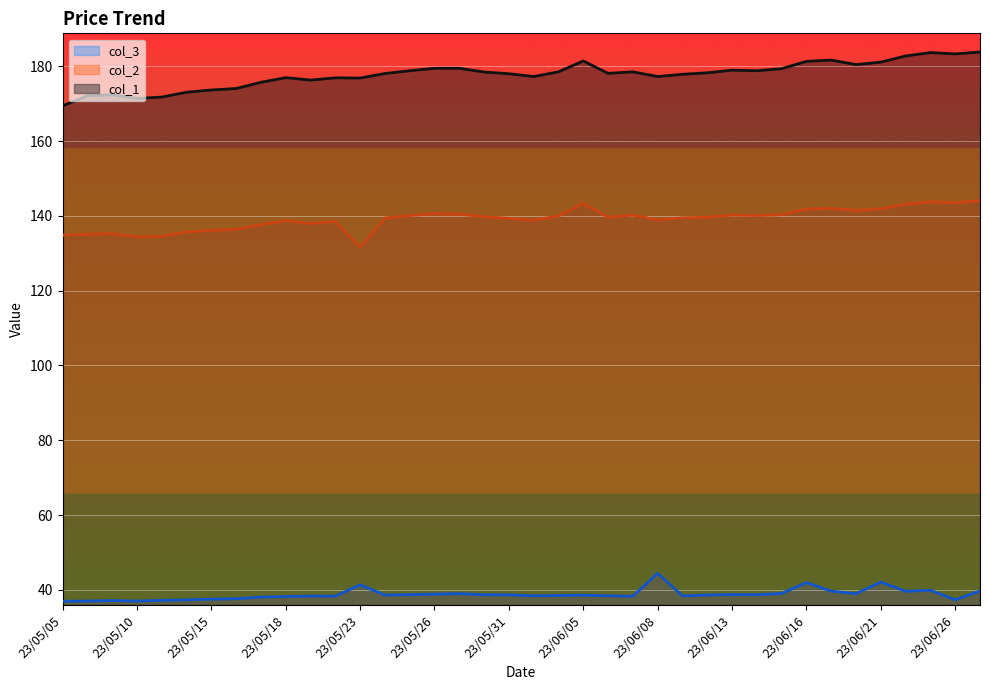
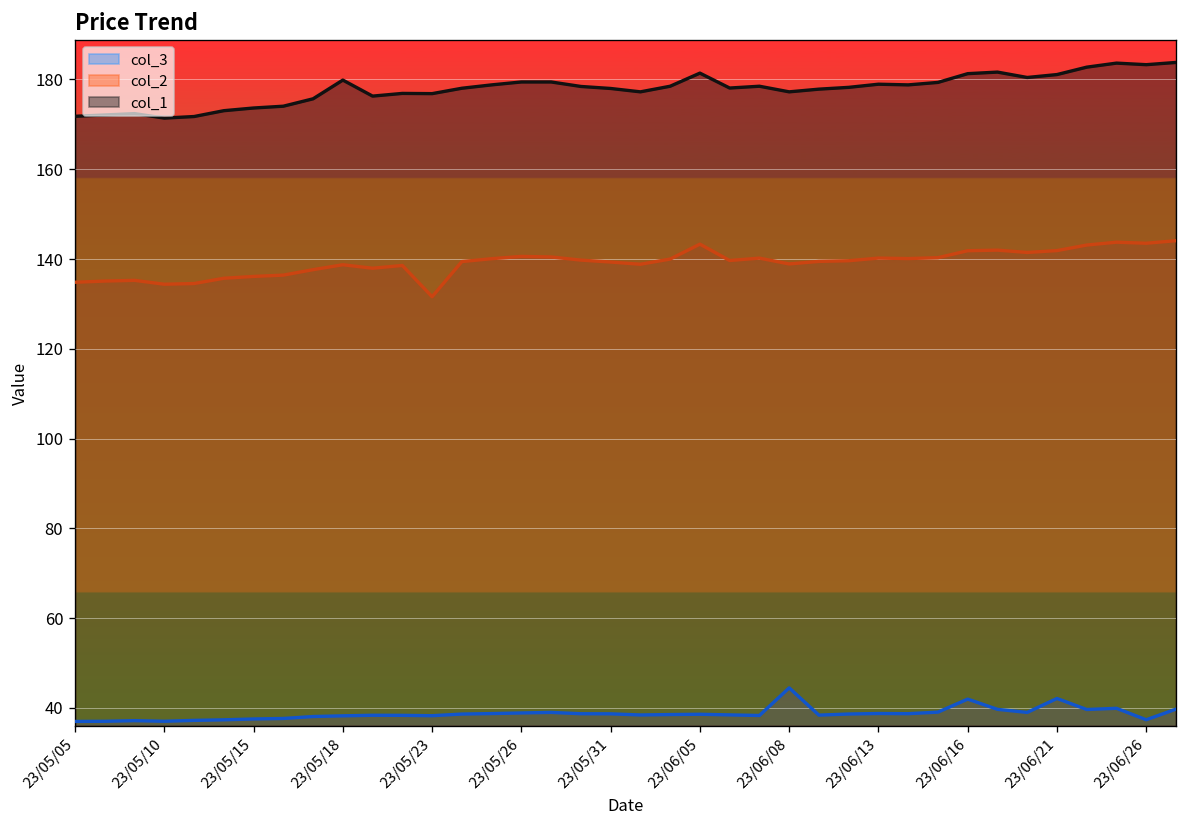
  {
    "col_1": {
-     "23/05/05": 169,
+     "23/05/05": 172,
      "23/05/15": 174,
-     "23/05/18": 177,
+     "23/05/18": 180,
      "23/05/23": 177,
      "23/05/26": 179,
      "23/05/31": 178,
      "23/06/05": 181,
      "23/06/08": 177,
      "23/06/13": 179,
      "23/06/16": 181,
      "23/06/21": 181,
      "23/06/26": 183
    },
    "col_2": {
      "23/05/05": 135,
      "23/05/10": 134,
      "23/05/15": 136,
      "23/05/18": 139,
      "23/05/23": 132,
      "23/05/26": 141,
      "23/05/31": 139,
      "23/06/05": 143,
      "23/06/08": 139,
      "23/06/13": 140,
      "23/06/16": 142,
      "23/06/21": 142,
      "23/06/26": 144
    },
    "col_3": {
      "23/05/05": 37,
      "23/05/10": 37,
      "23/05/15": 38,
      "23/05/18": 38,
-     "23/05/23": 41,
+     "23/05/23": 38,
      "23/05/26": 39,
      "23/05/31": 39,
      "23/06/05": 39,
      "23/06/08": 44,
      "23/06/13": 39,
      "23/06/16": 42,
      "23/06/21": 42,
      "23/06/26": 37
    }
  }
